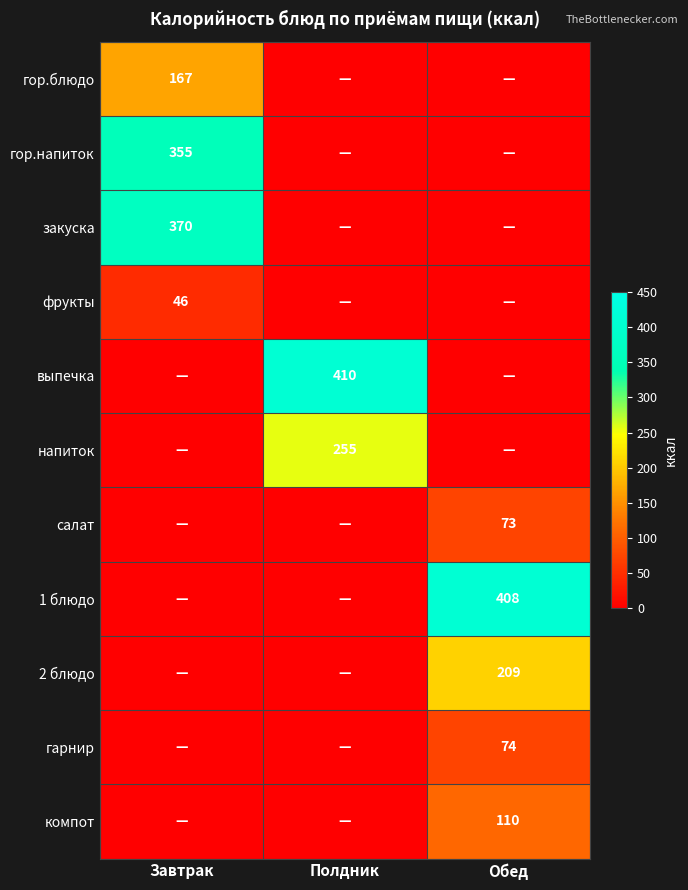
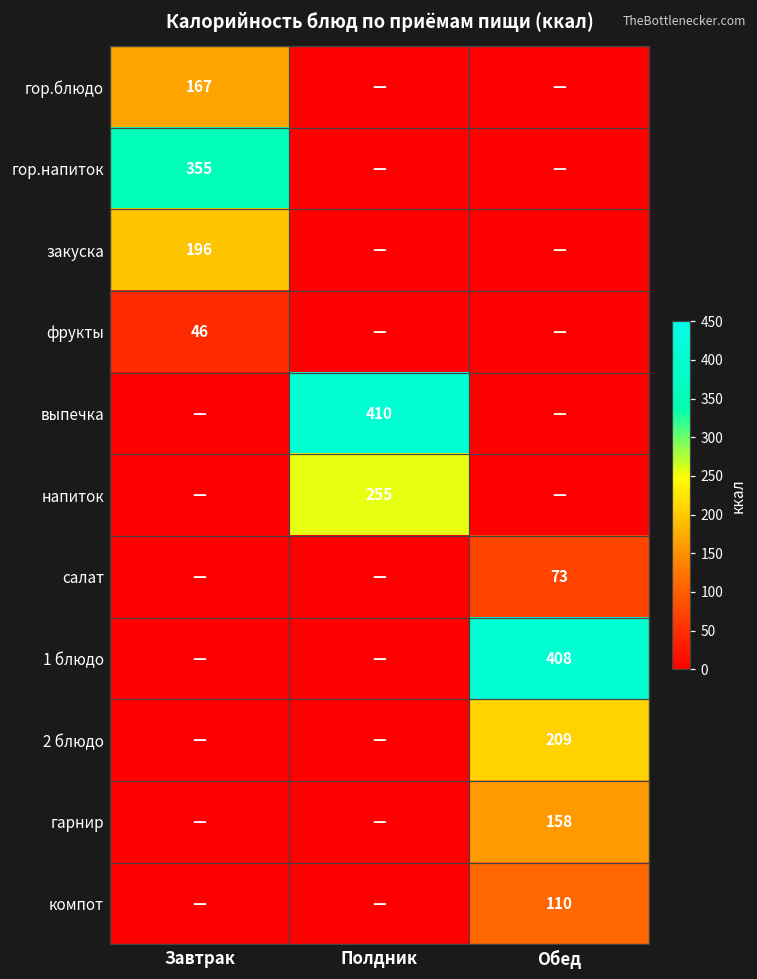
  {
    "гор.блюдо": {
      "Завтрак": 167
    },
    "гор.напиток": {
      "Завтрак": 355
    },
    "закуска": {
-     "Завтрак": 370
+     "Завтрак": 196
    },
    "фрукты": {
      "Завтрак": 46
    },
    "выпечка": {
      "Полдник": 410
    },
    "напиток": {
      "Полдник": 255
    },
    "салат": {
      "Обед": 73
    },
    "1 блюдо": {
      "Обед": 408
    },
    "2 блюдо": {
      "Обед": 209
    },
    "гарнир": {
-     "Обед": 74
+     "Обед": 158
    },
    "компот": {
      "Обед": 110
    }
  }
